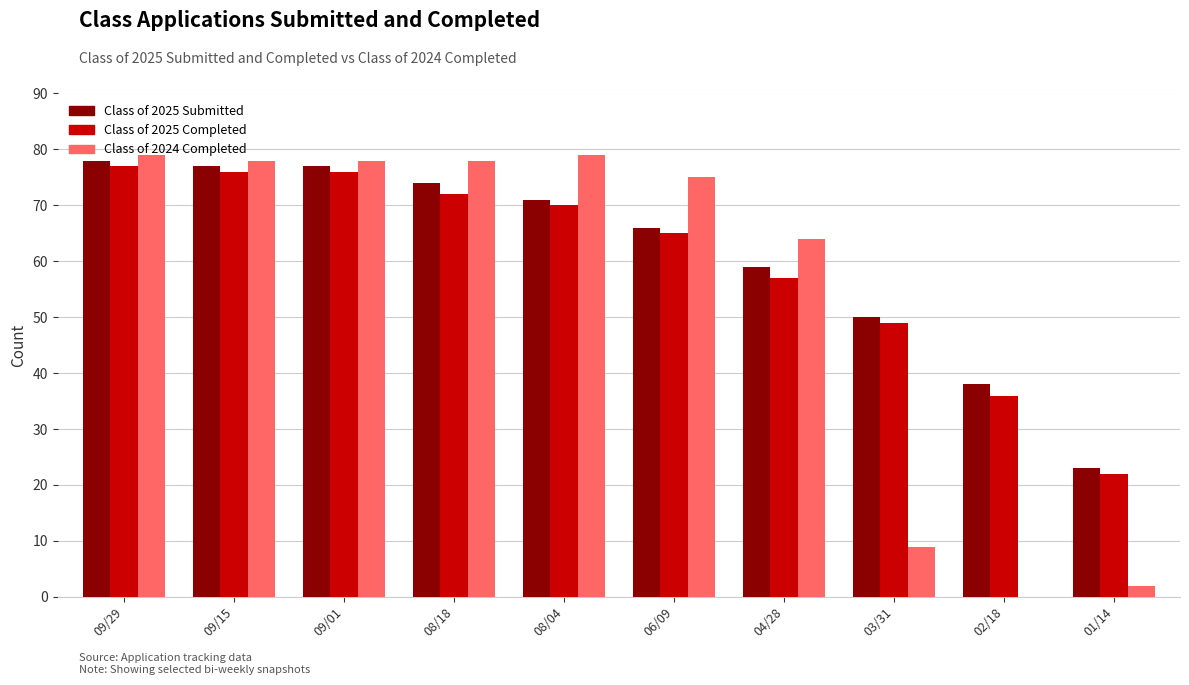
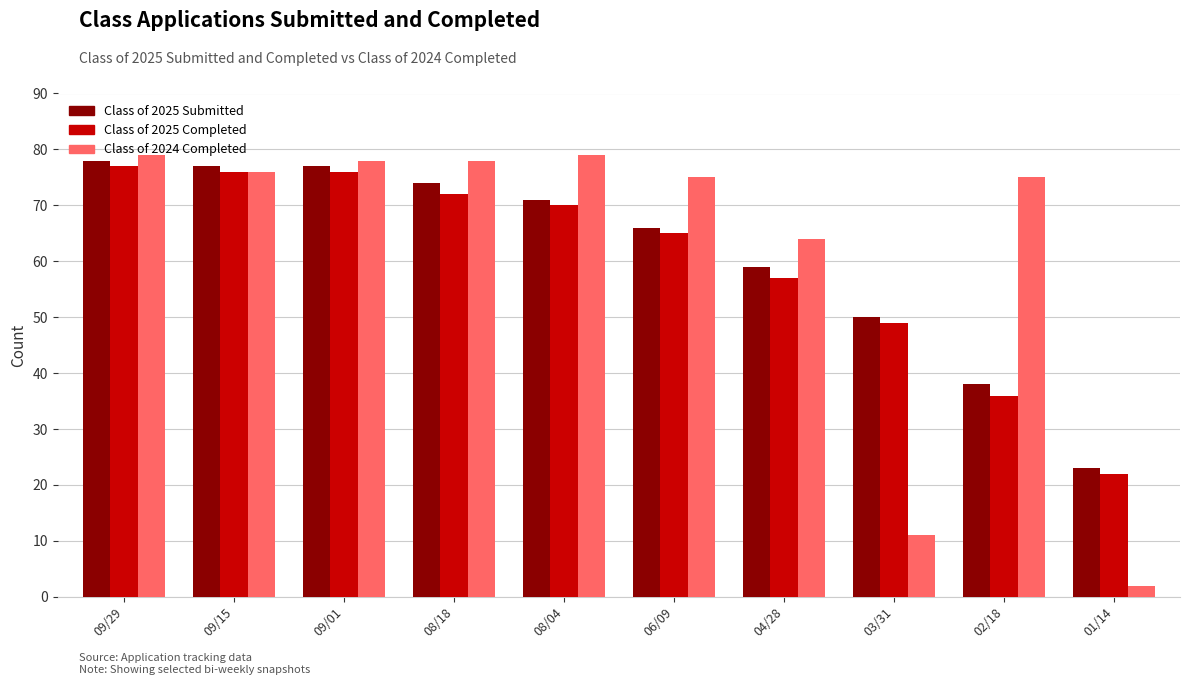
  {
    "Class of 2025 Submitted": {
      "09/29": 78,
      "09/15": 77,
      "09/01": 77,
      "08/18": 74,
      "08/04": 71,
      "06/09": 66,
      "04/28": 59,
      "03/31": 50,
      "02/18": 38,
      "01/14": 23
    },
    "Class of 2025 Completed": {
      "09/29": 77,
      "09/15": 76,
      "09/01": 76,
      "08/18": 72,
      "08/04": 70,
      "06/09": 65,
      "04/28": 57,
      "03/31": 49,
      "02/18": 36,
      "01/14": 22
    },
    "Class of 2024 Completed": {
      "09/29": 79,
-     "09/15": 78,
+     "09/15": 76,
      "09/01": 78,
      "08/18": 78,
      "08/04": 79,
      "06/09": 75,
      "04/28": 64,
-     "03/31": 9,
-     "02/18": 0,
+     "03/31": 11,
+     "02/18": 75,
      "01/14": 2
    }
  }
